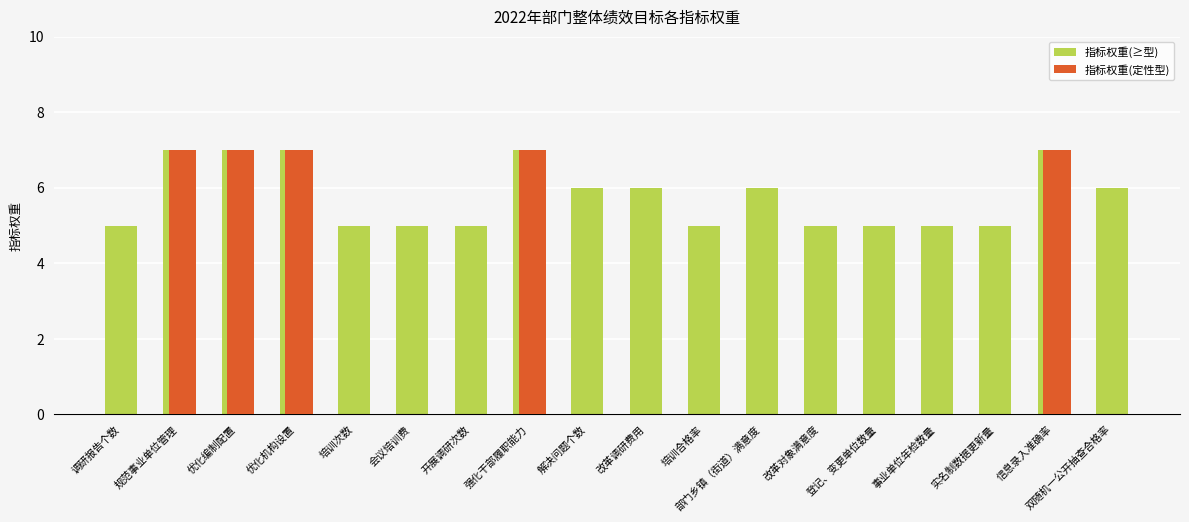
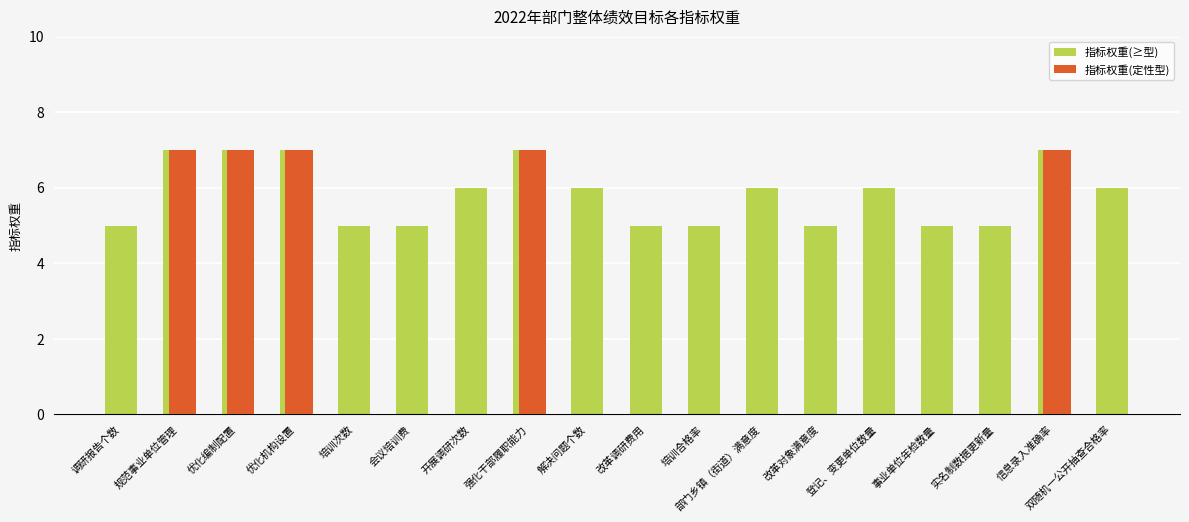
  {
    "指标权重(≥型)": {
      "调研报告个数": 5,
      "规范事业单位管理": 7,
      "优化编制配置": 7,
      "优化机构设置": 7,
      "培训次数": 5,
      "会议培训费": 5,
-     "开展调研次数": 5,
+     "开展调研次数": 6,
      "强化干部履职能力": 7,
      "解决问题个数": 6,
-     "改革调研费用": 6,
+     "改革调研费用": 5,
      "培训合格率": 5,
      "部门乡镇（街道）满意度": 6,
      "改革对象满意度": 5,
-     "登记、变更单位数量": 5,
+     "登记、变更单位数量": 6,
      "事业单位年检数量": 5,
      "实名制数据更新量": 5,
      "信息录入准确率": 7,
      "双随机一公开抽查合格率": 6
    },
    "指标权重(定性型)": {
      "调研报告个数": 0,
      "规范事业单位管理": 7,
      "优化编制配置": 7,
      "优化机构设置": 7,
      "培训次数": 0,
      "会议培训费": 0,
      "开展调研次数": 0,
      "强化干部履职能力": 7,
      "解决问题个数": 0,
      "改革调研费用": 0,
      "培训合格率": 0,
      "部门乡镇（街道）满意度": 0,
      "改革对象满意度": 0,
      "登记、变更单位数量": 0,
      "事业单位年检数量": 0,
      "实名制数据更新量": 0,
      "信息录入准确率": 7,
      "双随机一公开抽查合格率": 0
    }
  }
